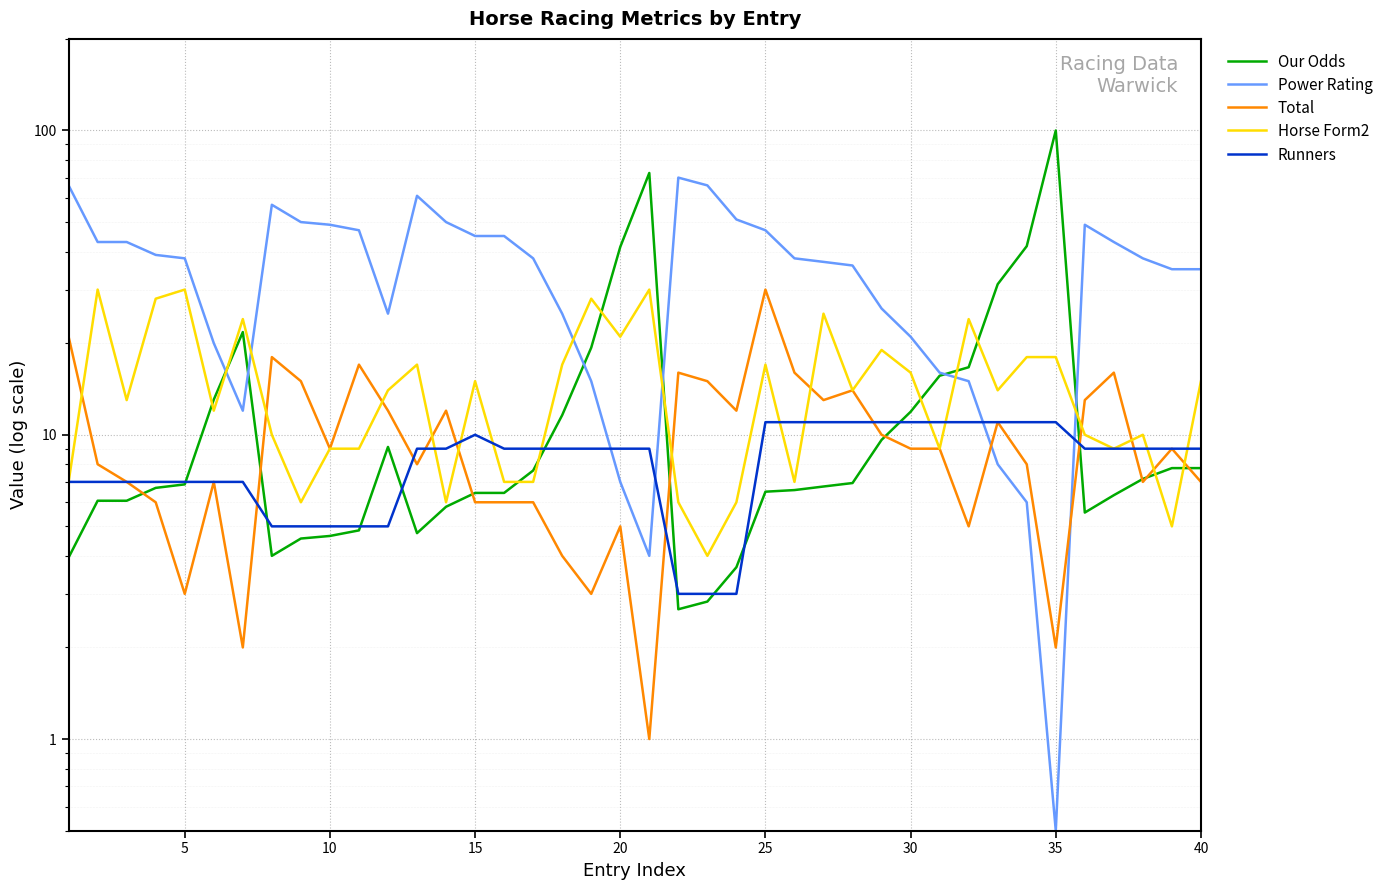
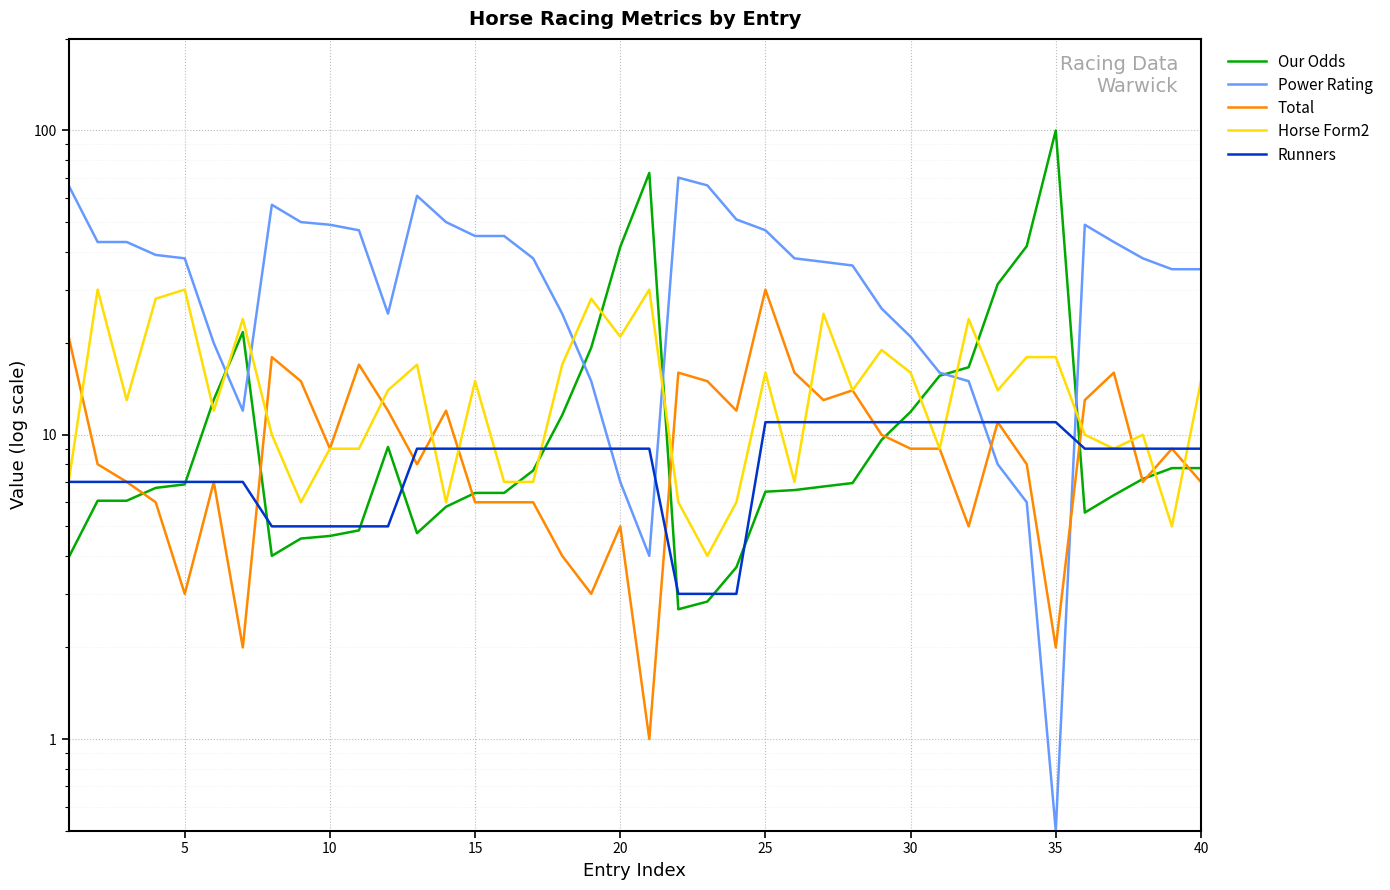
  {
    "Our Odds": {
      "10": 4.7,
      "15": 6.4,
      "20": 41,
      "25": 6.5,
      "30": 12,
      "35": 100,
      "40": 7.8
    },
    "Power Rating": {
      "5": 38,
      "10": 49,
      "15": 45,
      "20": 7,
      "25": 47,
      "30": 21,
      "35": 0.50,
      "40": 35
    },
    "Total": {
      "5": 3,
      "15": 6,
      "20": 5,
      "25": 30,
      "30": 9,
      "35": 2,
      "40": 7
    },
    "Horse Form2": {
      "5": 30,
      "15": 15,
      "20": 21,
-     "25": 17,
+     "25": 16,
      "30": 16,
      "35": 18,
      "40": 15
    },
    "Runners": {
      "10": 5,
-     "15": 10,
+     "15": 9,
      "20": 9,
      "25": 11,
      "30": 11,
      "35": 11,
      "40": 9
    }
  }
